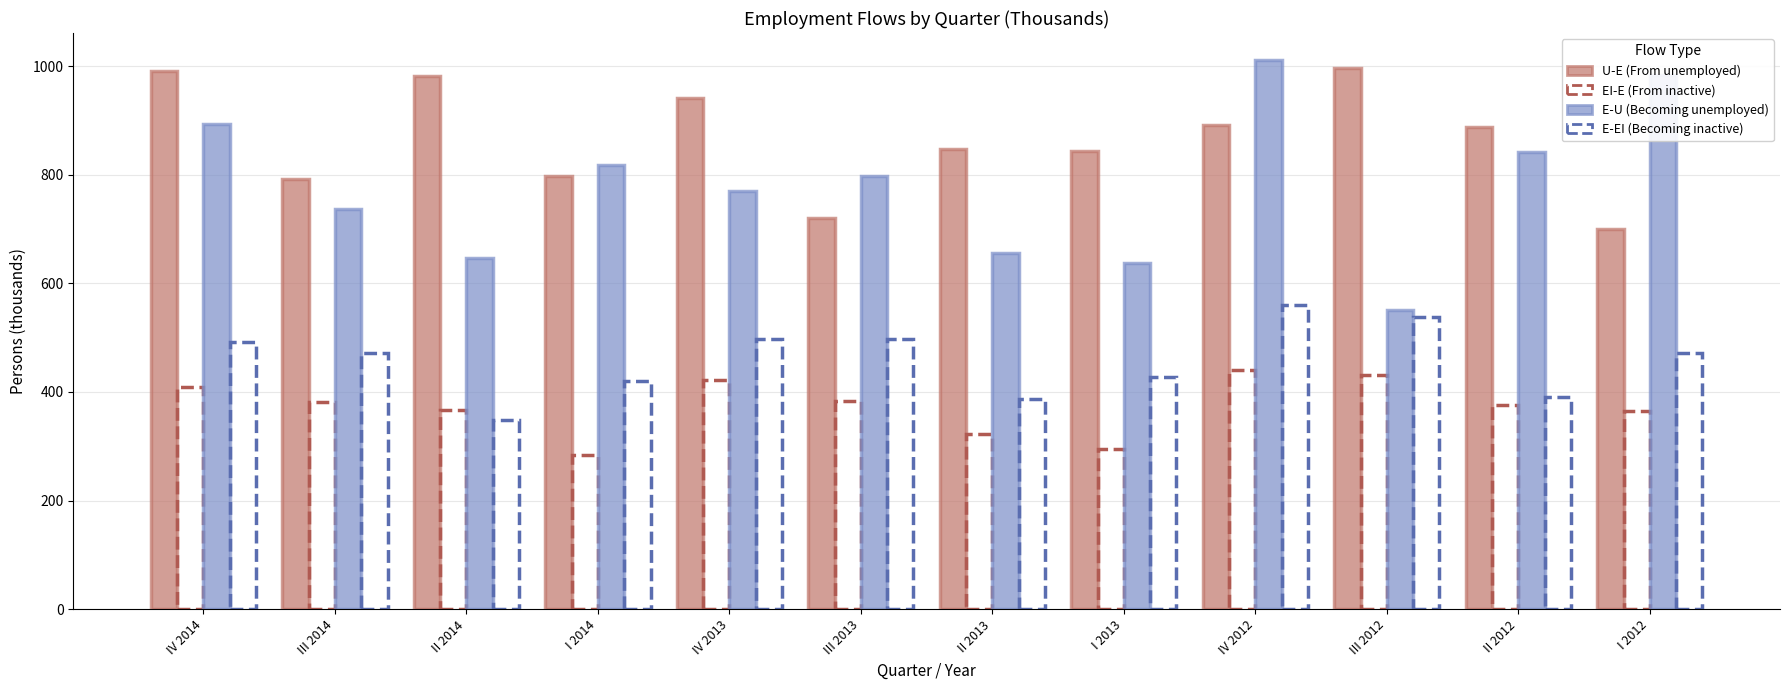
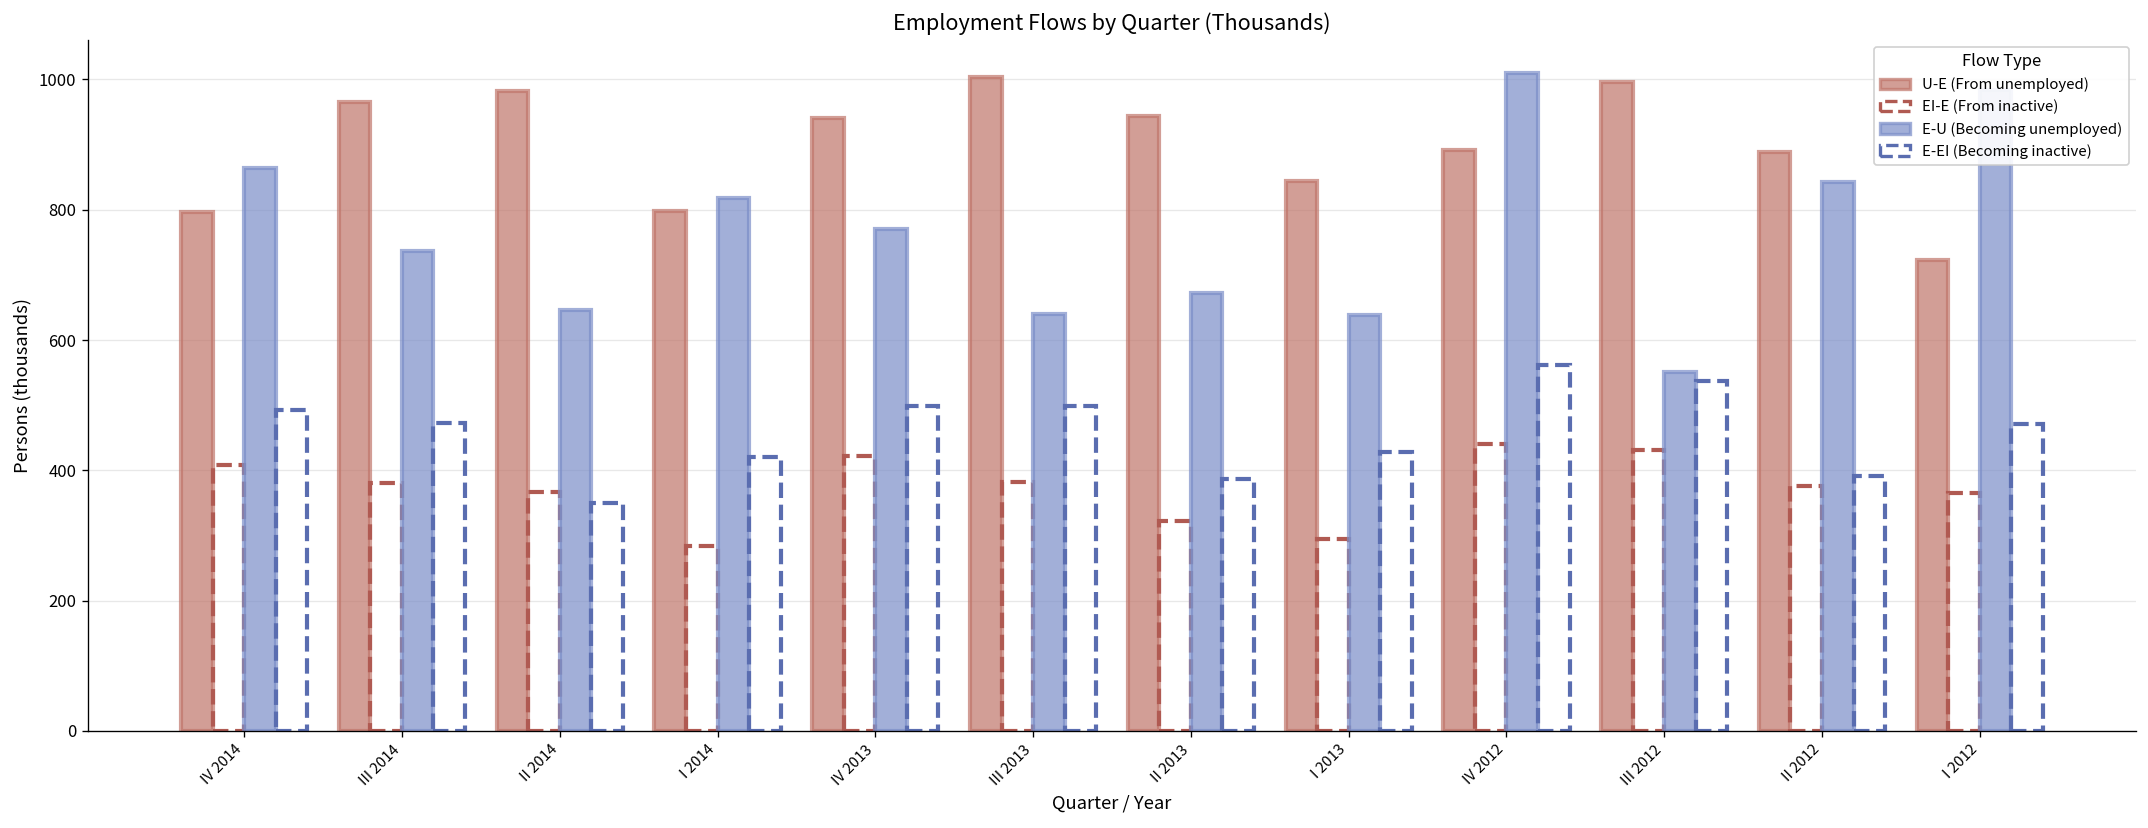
  {
    "U-E (From unemployed)": {
-     "IV 2014": 990,
-     "III 2014": 790,
+     "IV 2014": 800,
+     "III 2014": 970,
      "II 2014": 980,
      "I 2014": 800,
      "IV 2013": 940,
-     "III 2013": 720,
-     "II 2013": 850,
+     "III 2013": 1000,
+     "II 2013": 940,
      "I 2013": 840,
      "IV 2012": 890,
      "III 2012": 1000,
      "II 2012": 890,
-     "I 2012": 700
+     "I 2012": 720
    },
    "E-U (Becoming unemployed)": {
-     "IV 2014": 890,
+     "IV 2014": 860,
      "III 2014": 740,
      "II 2014": 650,
      "I 2014": 820,
      "IV 2013": 770,
-     "III 2013": 800,
-     "II 2013": 660,
+     "III 2013": 640,
+     "II 2013": 670,
      "I 2013": 640,
      "IV 2012": 1010,
      "III 2012": 550,
      "II 2012": 840
    }
  }
